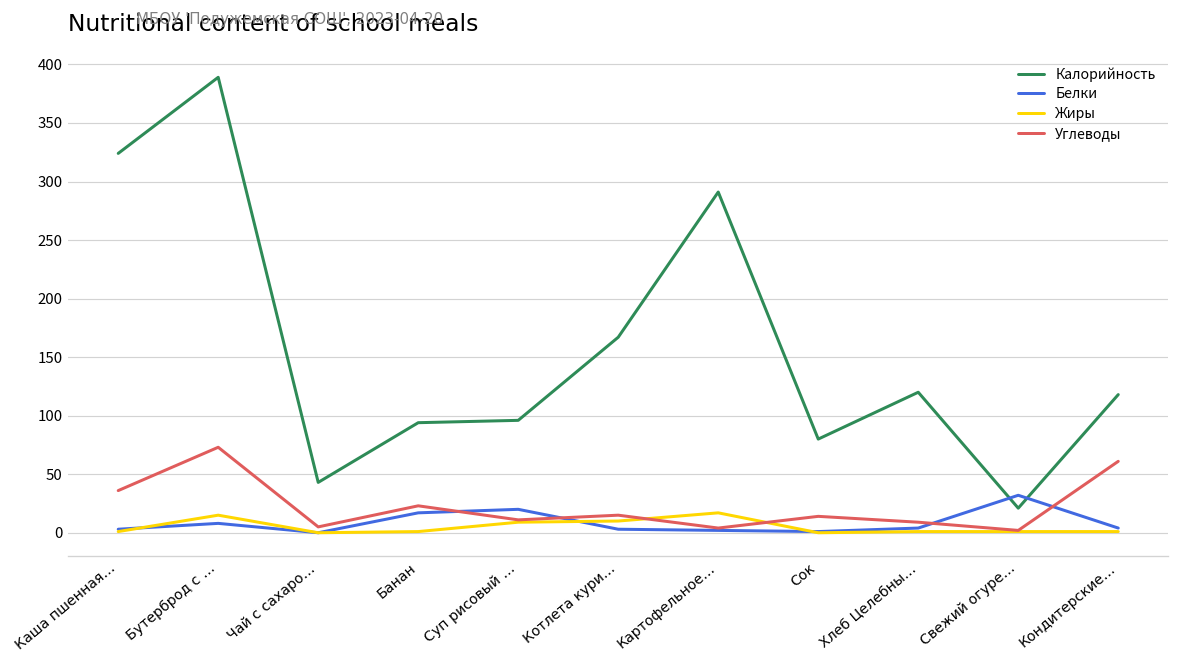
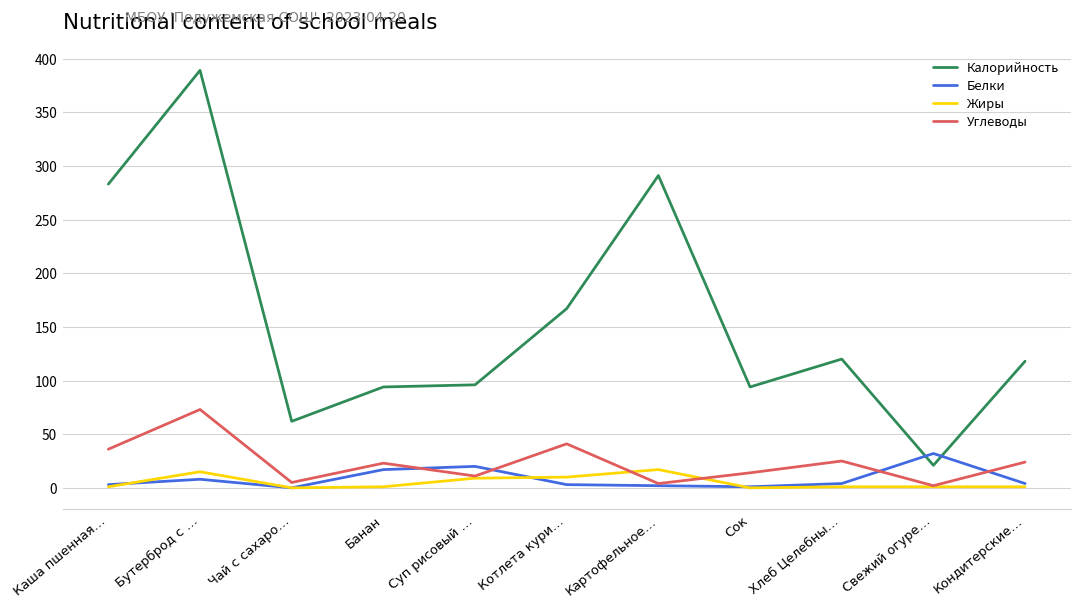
  {
    "Калорийность": {
-     "Каша пшенная…": 320,
+     "Каша пшенная…": 280,
      "Бутерброд с …": 390,
-     "Чай с сахаро…": 40,
+     "Чай с сахаро…": 60,
      "Банан": 90,
      "Суп рисовый …": 100,
      "Котлета кури…": 170,
      "Картофельное…": 290,
-     "Сок": 80,
+     "Сок": 90,
      "Хлеб Целебны…": 120,
      "Свежий огуре…": 20,
      "Кондитерские…": 120
    },
    "Белки": {
      "Бутерброд с …": 10,
      "Банан": 20,
      "Суп рисовый …": 20,
      "Котлета кури…": 0,
      "Хлеб Целебны…": 0,
      "Свежий огуре…": 30,
      "Кондитерские…": 0
    },
    "Жиры": {
      "Бутерброд с …": 20,
      "Банан": 0,
      "Котлета кури…": 10,
      "Картофельное…": 20,
      "Хлеб Целебны…": 0,
      "Кондитерские…": 0
    },
    "Углеводы": {
      "Каша пшенная…": 40,
      "Бутерброд с …": 70,
      "Чай с сахаро…": 10,
      "Банан": 20,
-     "Котлета кури…": 20,
+     "Котлета кури…": 40,
      "Сок": 10,
-     "Хлеб Целебны…": 10,
-     "Кондитерские…": 60
+     "Хлеб Целебны…": 30,
+     "Кондитерские…": 20
    }
  }
